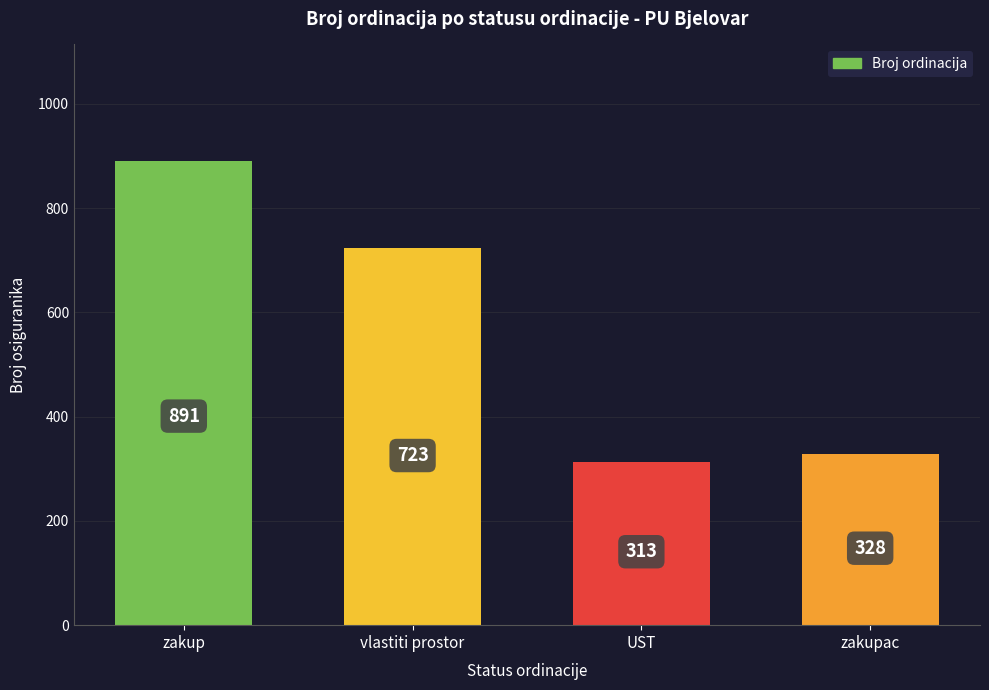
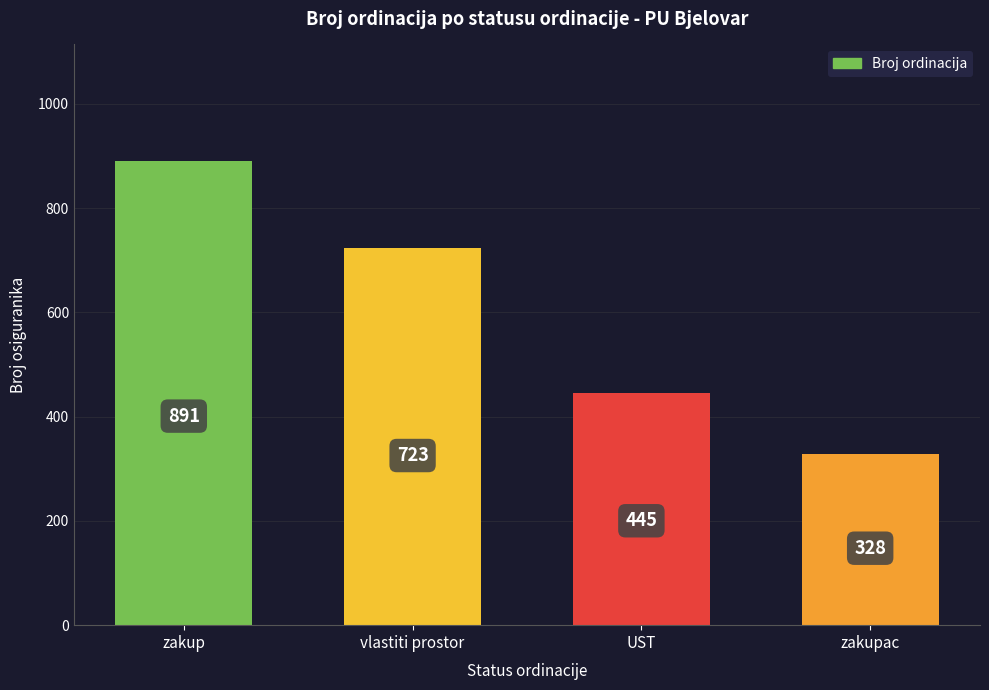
  {
-   "UST": 313
+   "UST": 445
  }
